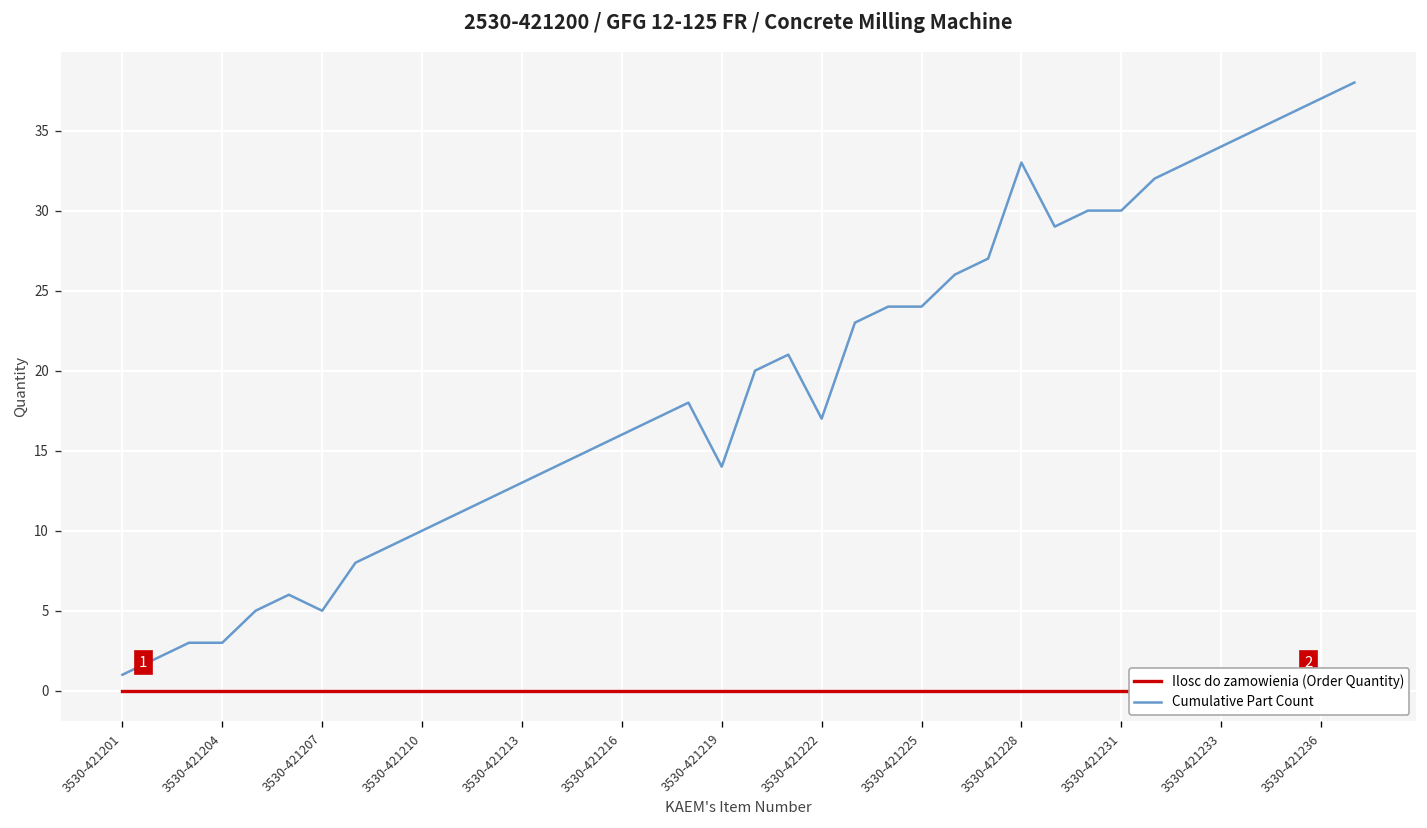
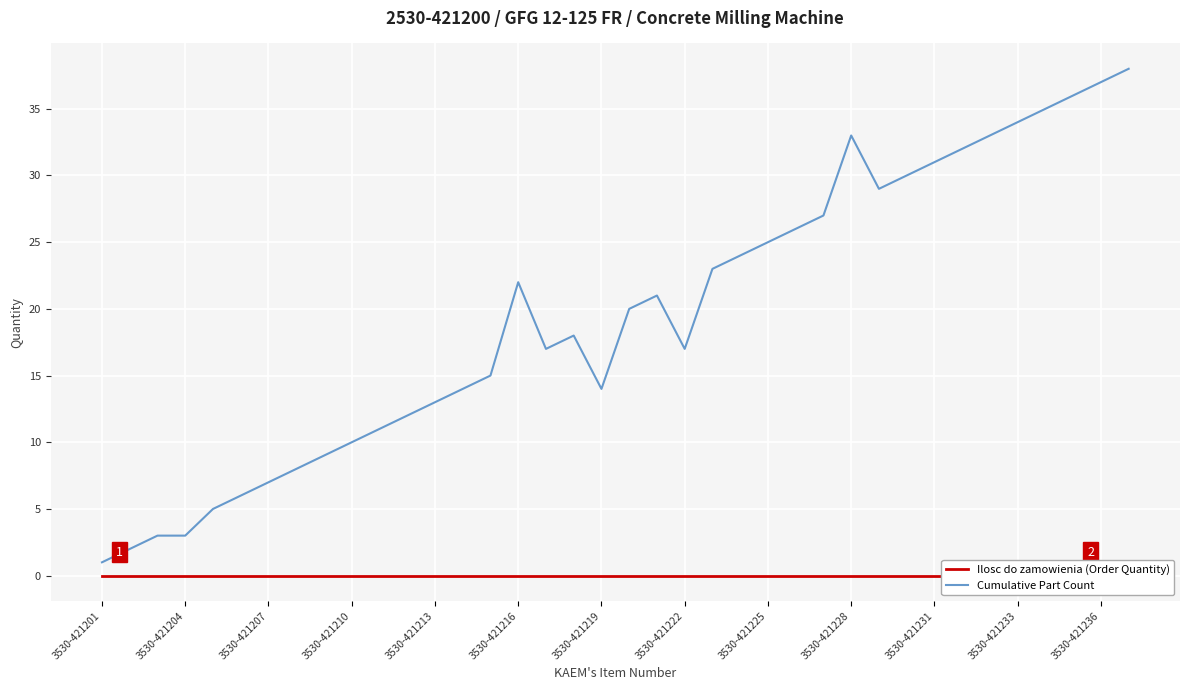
  {
    "Ilosc do zamowienia (Order Quantity)": {
      "3530-421201": 0,
      "3530-421204": 0,
      "3530-421207": 0,
      "3530-421210": 0,
      "3530-421213": 0,
      "3530-421216": 0,
      "3530-421219": 0,
      "3530-421222": 0,
      "3530-421225": 0,
      "3530-421228": 0,
      "3530-421231": 0
    },
    "Cumulative Part Count": {
      "3530-421204": 3,
-     "3530-421207": 5,
+     "3530-421207": 7,
      "3530-421210": 10,
      "3530-421213": 13,
-     "3530-421216": 16,
+     "3530-421216": 22,
      "3530-421219": 14,
      "3530-421222": 17,
-     "3530-421225": 24,
+     "3530-421225": 25,
      "3530-421228": 33,
-     "3530-421231": 30,
+     "3530-421231": 31,
      "3530-421233": 34,
      "3530-421236": 37
    }
  }
